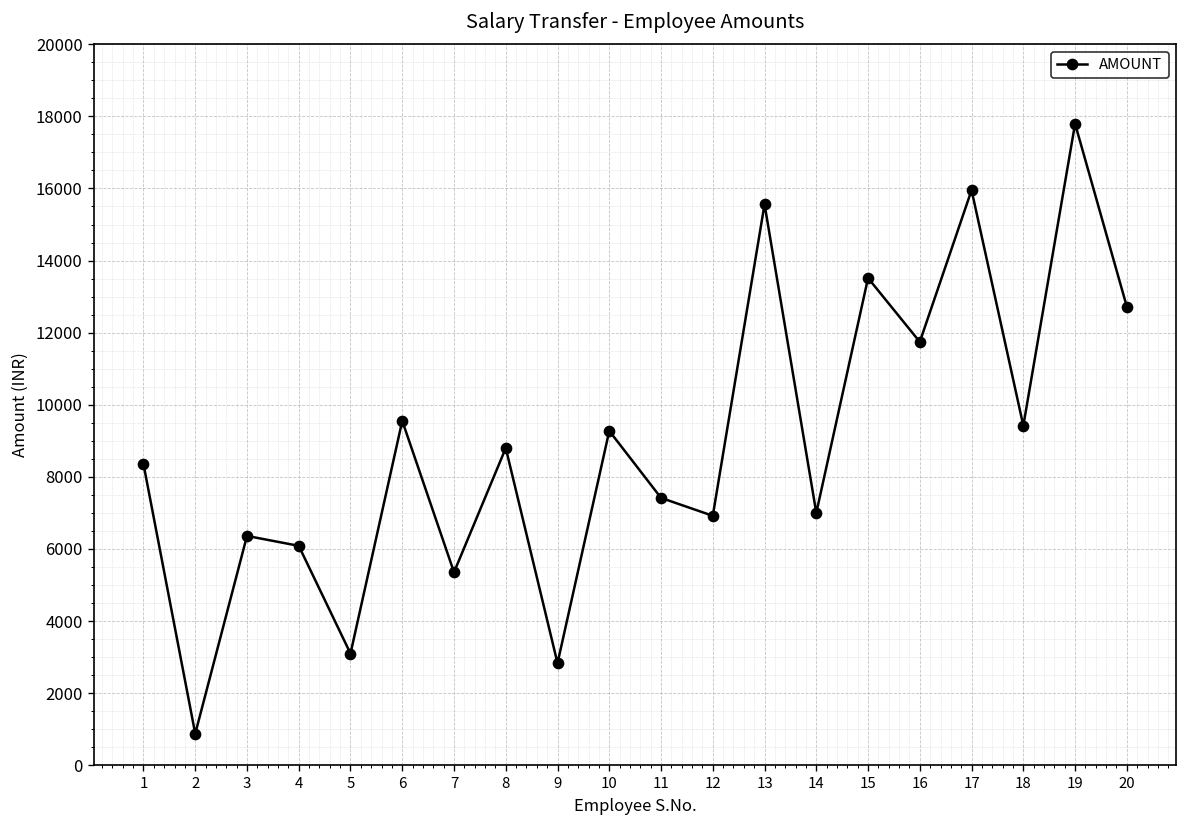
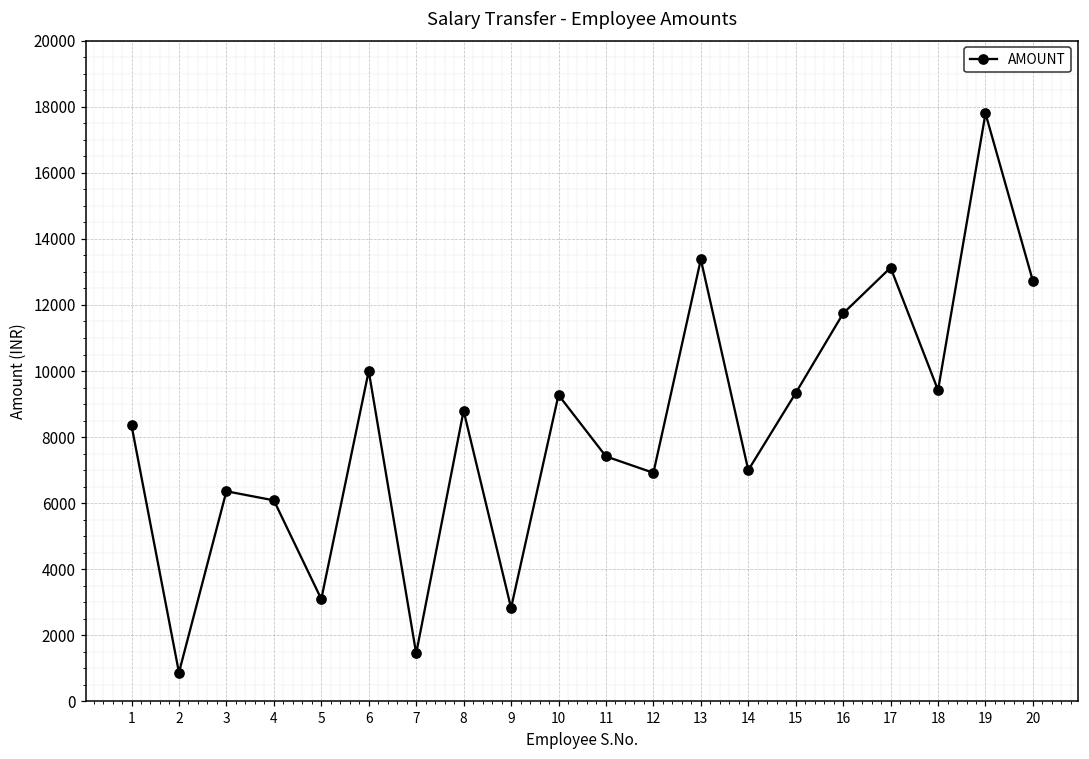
  {
    "1": 8400,
    "2": 900,
    "3": 6400,
    "4": 6100,
    "5": 3100,
-   "6": 9600,
-   "7": 5400,
+   "6": 10000,
+   "7": 1500,
    "8": 8800,
    "9": 2800,
    "10": 9300,
    "11": 7400,
    "12": 6900,
-   "13": 15600,
+   "13": 13400,
    "14": 7000,
-   "15": 13500,
+   "15": 9300,
    "16": 11700,
-   "17": 16000,
+   "17": 13100,
    "18": 9400,
    "19": 17800,
    "20": 12700
  }
